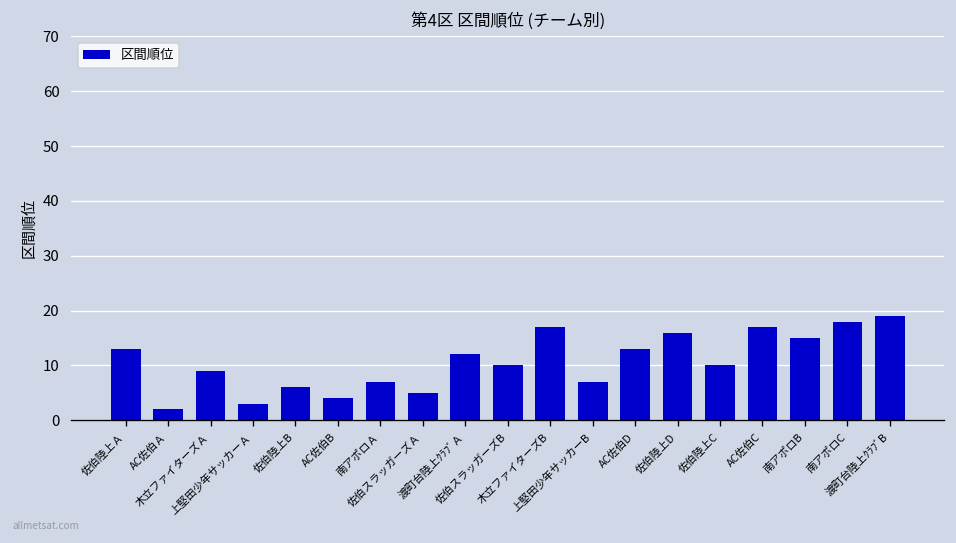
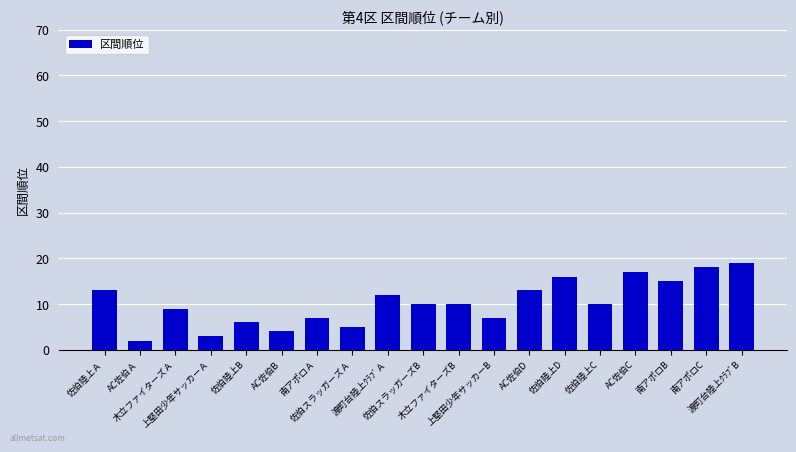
  {
    "佐伯陸上Ａ": 13,
    "AC佐伯Ａ": 2,
    "木立ファイターズＡ": 9,
    "上堅田少年サッカーＡ": 3,
    "佐伯陸上B": 6,
    "AC佐伯B": 4,
    "南アポロＡ": 7,
    "佐伯スラッガーズＡ": 5,
    "渡町台陸上ｸﾗﾌﾞＡ": 12,
    "佐伯スラッガーズB": 10,
-   "木立ファイターズB": 17,
+   "木立ファイターズB": 10,
    "上堅田少年サッカーB": 7,
    "AC佐伯D": 13,
    "佐伯陸上D": 16,
    "佐伯陸上C": 10,
    "AC佐伯C": 17,
    "南アポロB": 15,
    "南アポロC": 18,
    "渡町台陸上ｸﾗﾌﾞB": 19
  }
